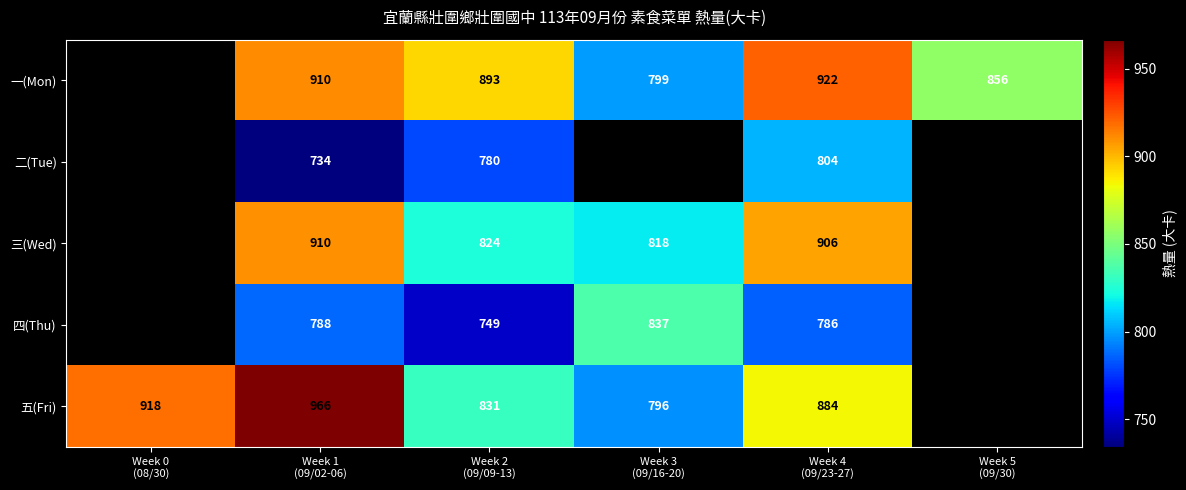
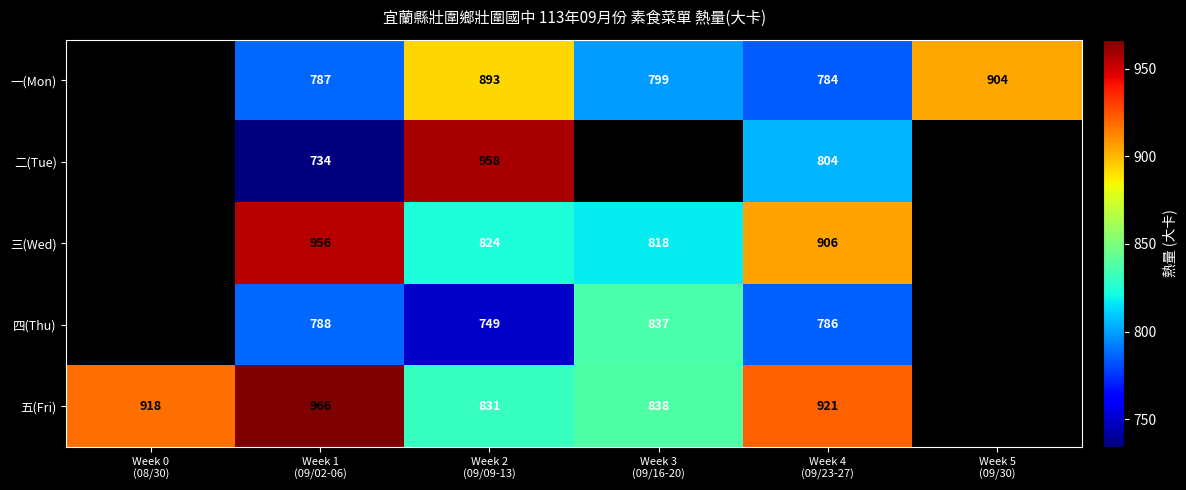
  {
    "一(Mon)": {
-     "Week 1 (09/02-06)": 910,
+     "Week 1 (09/02-06)": 787,
      "Week 2 (09/09-13)": 893,
      "Week 3 (09/16-20)": 799,
-     "Week 4 (09/23-27)": 922,
-     "Week 5 (09/30)": 856
+     "Week 4 (09/23-27)": 784,
+     "Week 5 (09/30)": 904
    },
    "二(Tue)": {
      "Week 1 (09/02-06)": 734,
-     "Week 2 (09/09-13)": 780,
+     "Week 2 (09/09-13)": 958,
      "Week 4 (09/23-27)": 804
    },
    "三(Wed)": {
-     "Week 1 (09/02-06)": 910,
+     "Week 1 (09/02-06)": 956,
      "Week 2 (09/09-13)": 824,
      "Week 3 (09/16-20)": 818,
      "Week 4 (09/23-27)": 906
    },
    "四(Thu)": {
      "Week 1 (09/02-06)": 788,
      "Week 2 (09/09-13)": 749,
      "Week 3 (09/16-20)": 837,
      "Week 4 (09/23-27)": 786
    },
    "五(Fri)": {
      "Week 0 (08/30)": 918,
      "Week 1 (09/02-06)": 966,
      "Week 2 (09/09-13)": 831,
-     "Week 3 (09/16-20)": 796,
-     "Week 4 (09/23-27)": 884
+     "Week 3 (09/16-20)": 838,
+     "Week 4 (09/23-27)": 921
    }
  }
